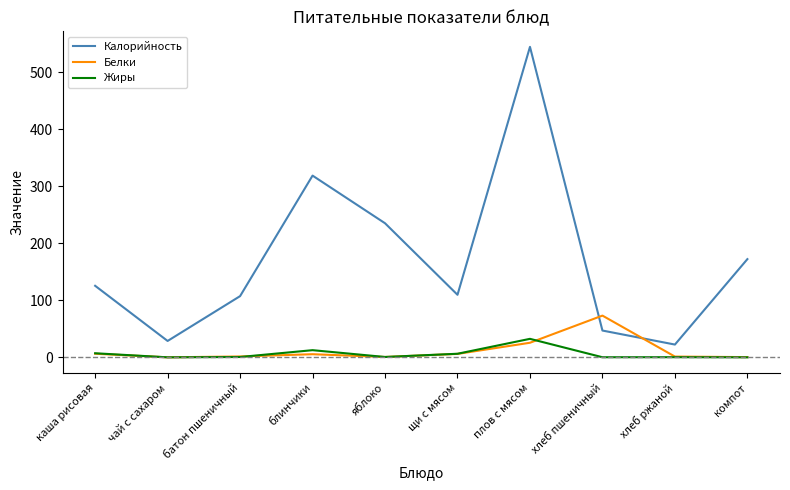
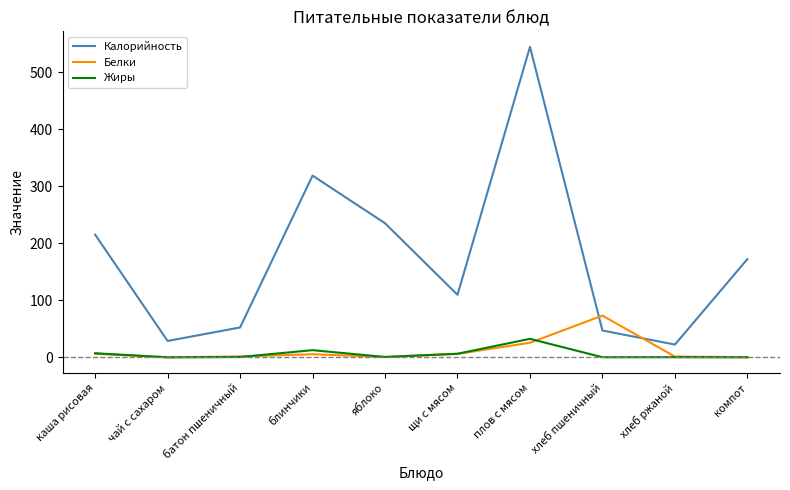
  {
    "Калорийность": {
-     "каша рисовая": 130,
+     "каша рисовая": 220,
      "чай с сахаром": 30,
-     "батон пшеничный": 110,
+     "батон пшеничный": 50,
      "блинчики": 320,
      "яблоко": 240,
      "щи с мясом": 110,
      "плов с мясом": 540,
      "хлеб пшеничный": 50,
      "хлеб ржаной": 20,
      "компот": 170
    },
    "Белки": {
      "блинчики": 10,
      "плов с мясом": 30,
      "хлеб пшеничный": 70
    },
    "Жиры": {
      "блинчики": 10,
      "плов с мясом": 30,
      "хлеб пшеничный": 0
    }
  }
